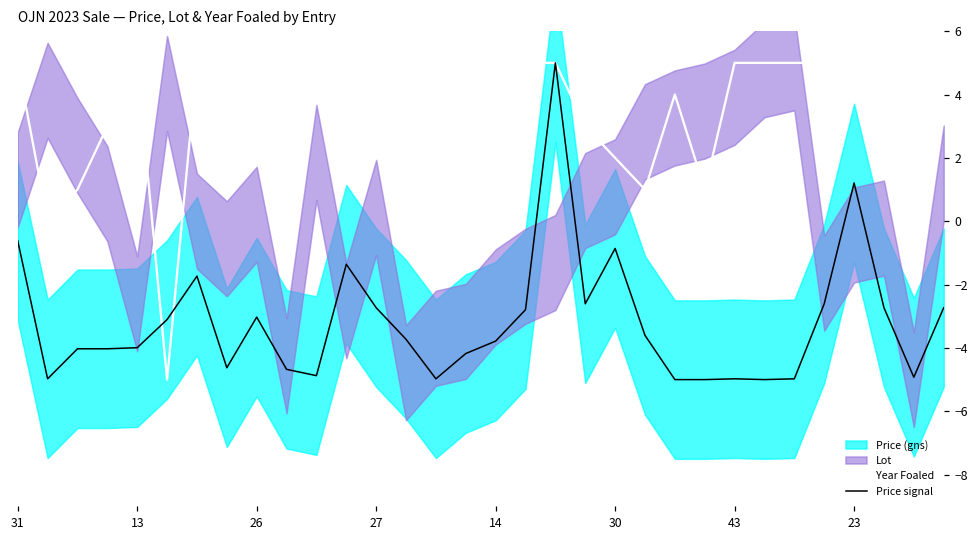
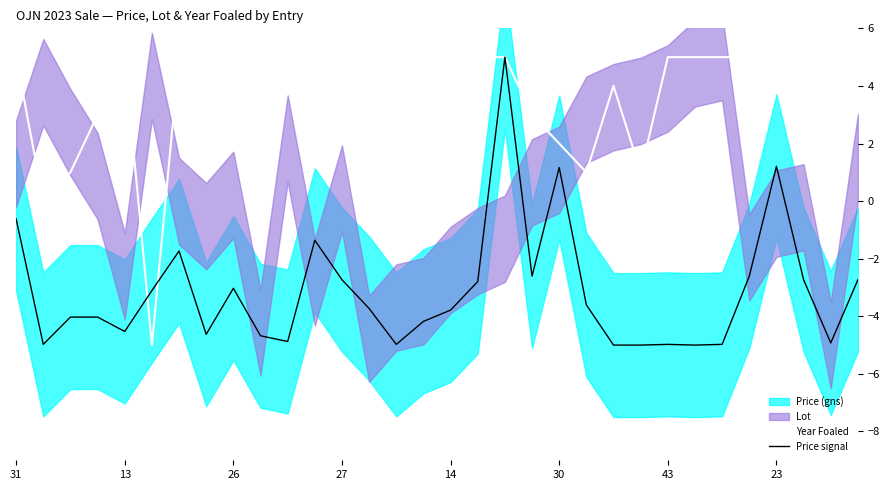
  {
    "Year Foaled": {
      "31": 5.0,
      "13": 5.0,
      "26": 5.0,
      "27": 5.0,
      "14": 5.0,
      "30": 2.0,
      "43": 5.0,
      "23": 5.0
    },
    "Price signal": {
      "31": -0.6,
-     "13": -4.0,
+     "13": -4.5,
      "26": -3.0,
      "27": -2.7,
      "14": -3.8,
-     "30": -0.9,
+     "30": 1.2,
      "43": -5.0,
      "23": 1.2
    }
  }
